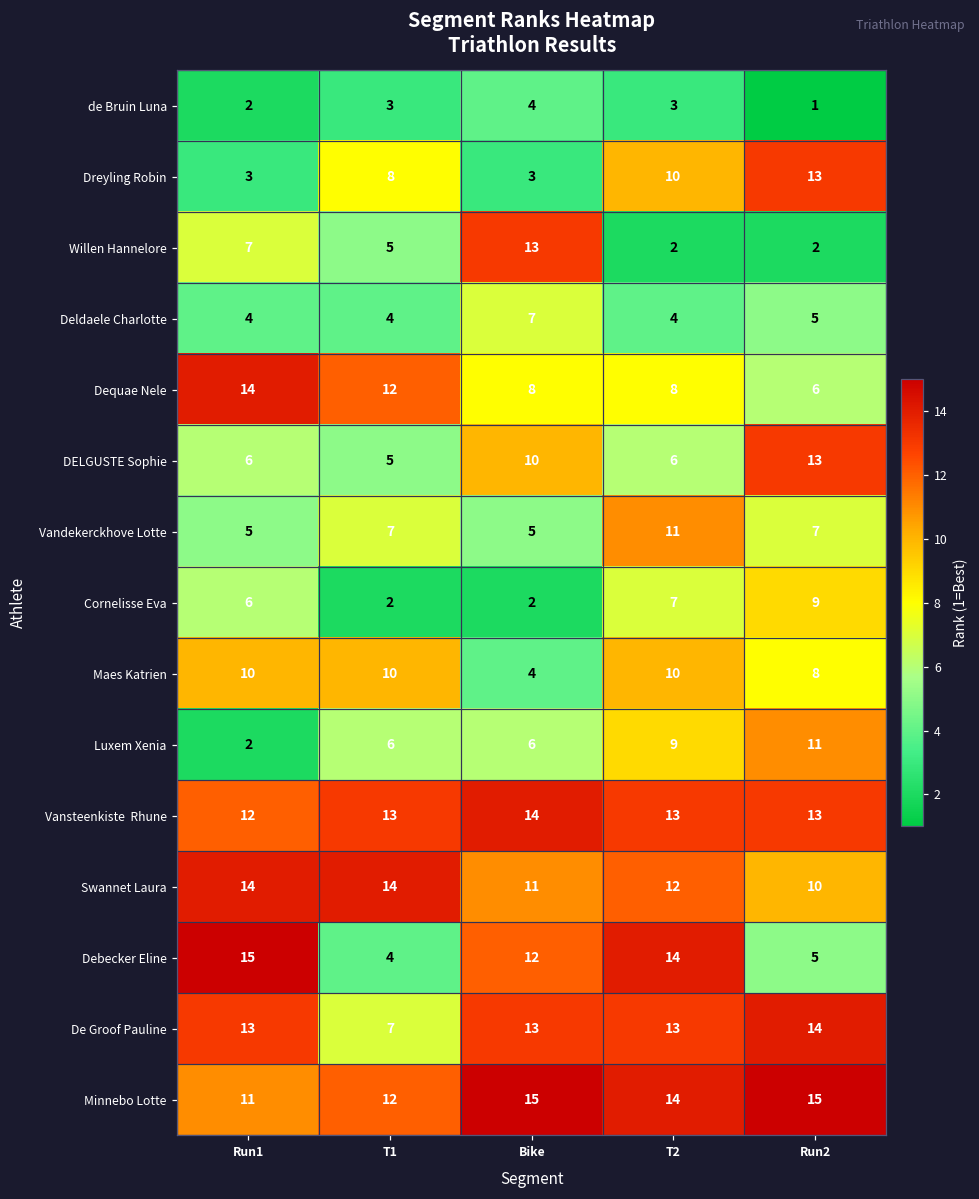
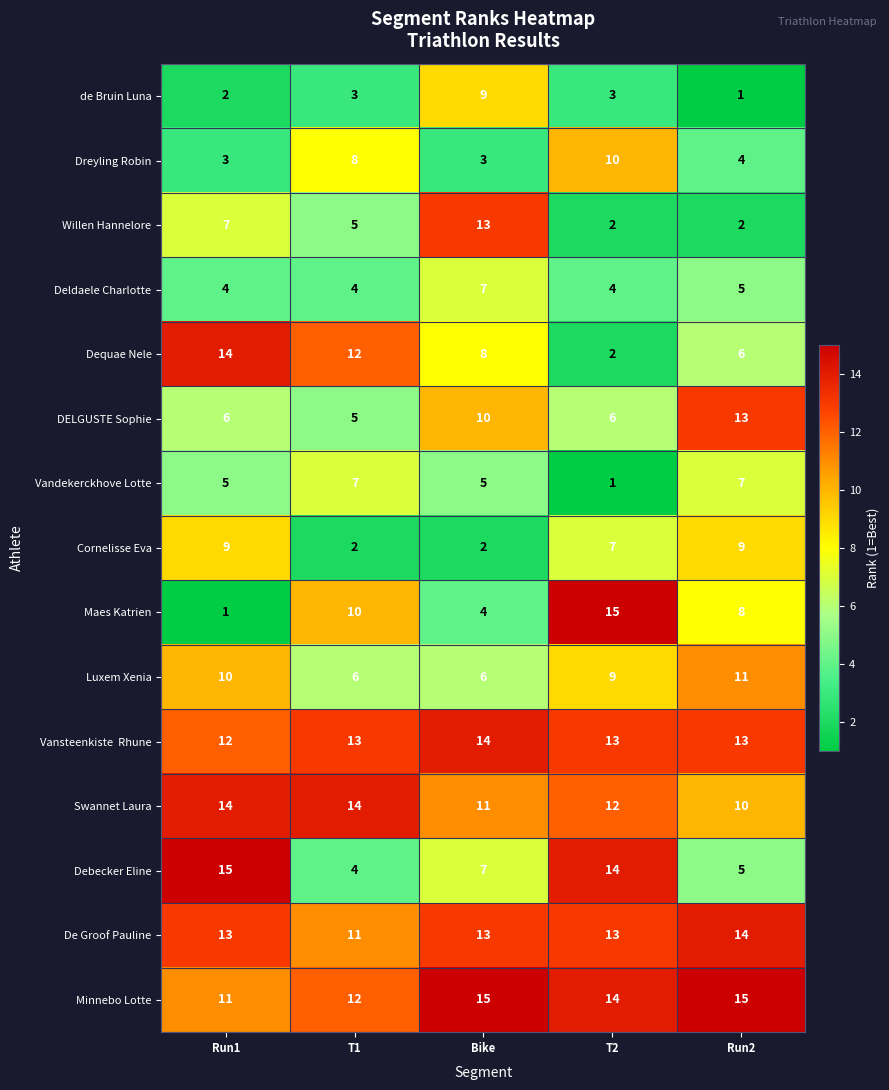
  {
    "de Bruin Luna": {
      "Run1": 2,
      "T1": 3,
-     "Bike": 4,
+     "Bike": 9,
      "T2": 3,
      "Run2": 1
    },
    "Dreyling Robin": {
      "Run1": 3,
      "T1": 8,
      "Bike": 3,
      "T2": 10,
-     "Run2": 13
+     "Run2": 4
    },
    "Willen Hannelore": {
      "Run1": 7,
      "T1": 5,
      "Bike": 13,
      "T2": 2,
      "Run2": 2
    },
    "Deldaele Charlotte": {
      "Run1": 4,
      "T1": 4,
      "Bike": 7,
      "T2": 4,
      "Run2": 5
    },
    "Dequae Nele": {
      "Run1": 14,
      "T1": 12,
      "Bike": 8,
-     "T2": 8,
+     "T2": 2,
      "Run2": 6
    },
    "DELGUSTE Sophie": {
      "Run1": 6,
      "T1": 5,
      "Bike": 10,
      "T2": 6,
      "Run2": 13
    },
    "Vandekerckhove Lotte": {
      "Run1": 5,
      "T1": 7,
      "Bike": 5,
-     "T2": 11,
+     "T2": 1,
      "Run2": 7
    },
    "Cornelisse Eva": {
-     "Run1": 6,
+     "Run1": 9,
      "T1": 2,
      "Bike": 2,
      "T2": 7,
      "Run2": 9
    },
    "Maes Katrien": {
-     "Run1": 10,
+     "Run1": 1,
      "T1": 10,
      "Bike": 4,
-     "T2": 10,
+     "T2": 15,
      "Run2": 8
    },
    "Luxem Xenia": {
-     "Run1": 2,
+     "Run1": 10,
      "T1": 6,
      "Bike": 6,
      "T2": 9,
      "Run2": 11
    },
    "Vansteenkiste Rhune": {
      "Run1": 12,
      "T1": 13,
      "Bike": 14,
      "T2": 13,
      "Run2": 13
    },
    "Swannet Laura": {
      "Run1": 14,
      "T1": 14,
      "Bike": 11,
      "T2": 12,
      "Run2": 10
    },
    "Debecker Eline": {
      "Run1": 15,
      "T1": 4,
-     "Bike": 12,
+     "Bike": 7,
      "T2": 14,
      "Run2": 5
    },
    "De Groof Pauline": {
      "Run1": 13,
-     "T1": 7,
+     "T1": 11,
      "Bike": 13,
      "T2": 13,
      "Run2": 14
    },
    "Minnebo Lotte": {
      "Run1": 11,
      "T1": 12,
      "Bike": 15,
      "T2": 14,
      "Run2": 15
    }
  }
